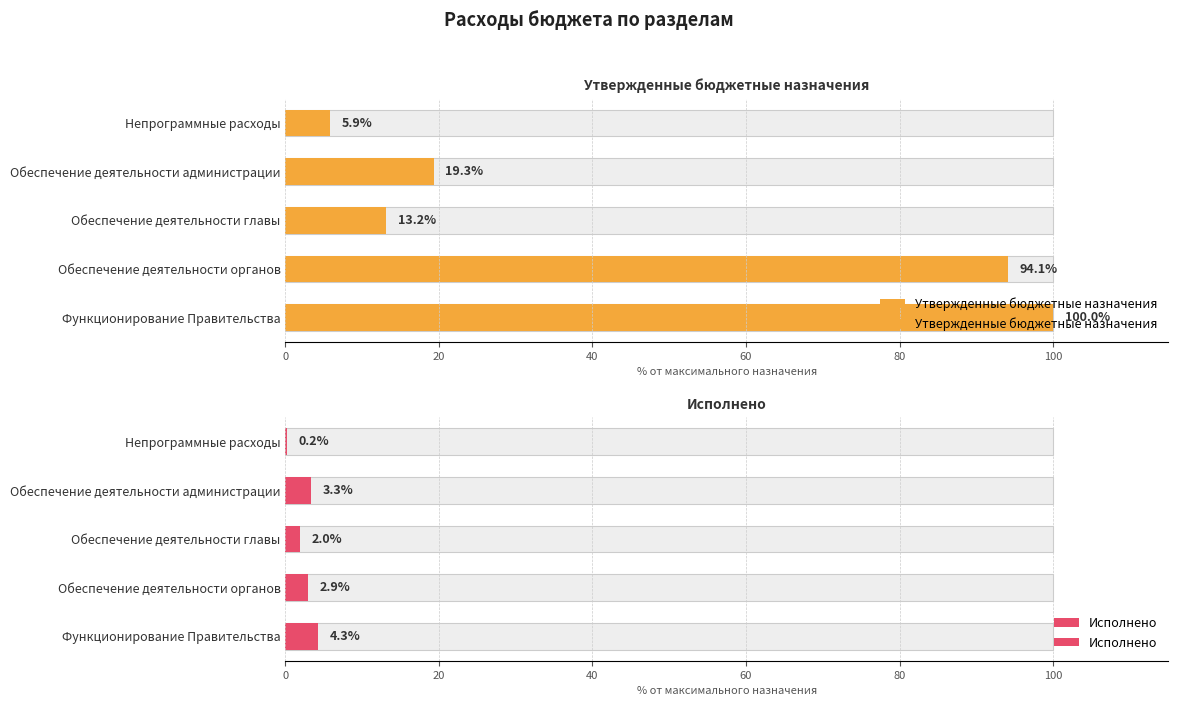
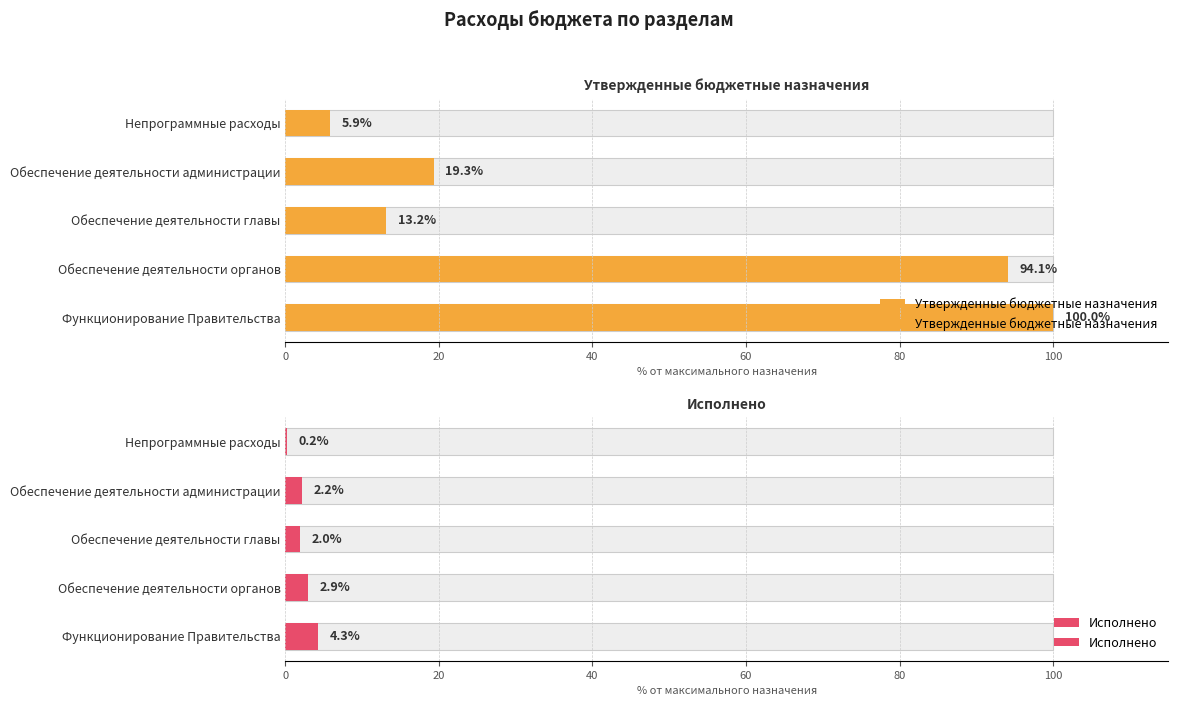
  {
    "Утвержденные бюджетные назначения": {
      "Утвержденные бюджетные назначения": {
        "Функционирование Правительства": "100.0%"
      }
    },
    "Исполнено": {
      "Исполнено": {
        "Непрограммные расходы": "0.2%",
-       "Обеспечение деятельности администрации": "3.3%"
+       "Обеспечение деятельности администрации": "2.2%"
      }
    }
  }
